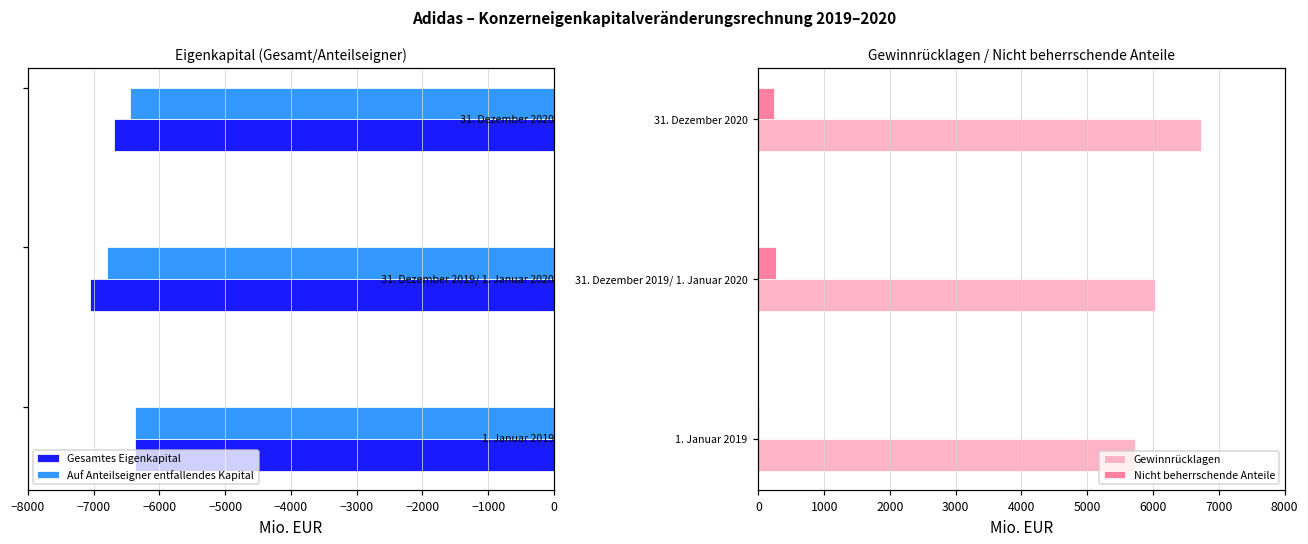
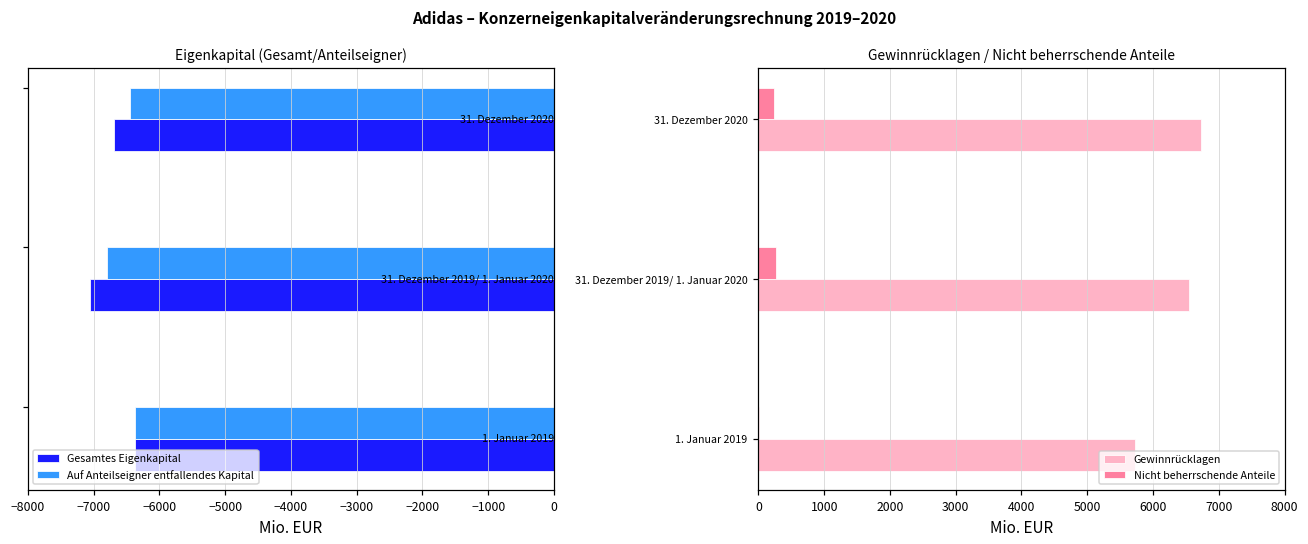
  {
    "Gewinnrücklagen / Nicht beherrschende Anteile": {
      "Gewinnrücklagen": {
        "31. Dezember 2020": 6700,
-       "31. Dezember 2019/ 1. Januar 2020": 6000
+       "31. Dezember 2019/ 1. Januar 2020": 6600
      },
      "Nicht beherrschende Anteile": {
        "31. Dezember 2020": 200,
        "31. Dezember 2019/ 1. Januar 2020": 300
      }
    }
  }
